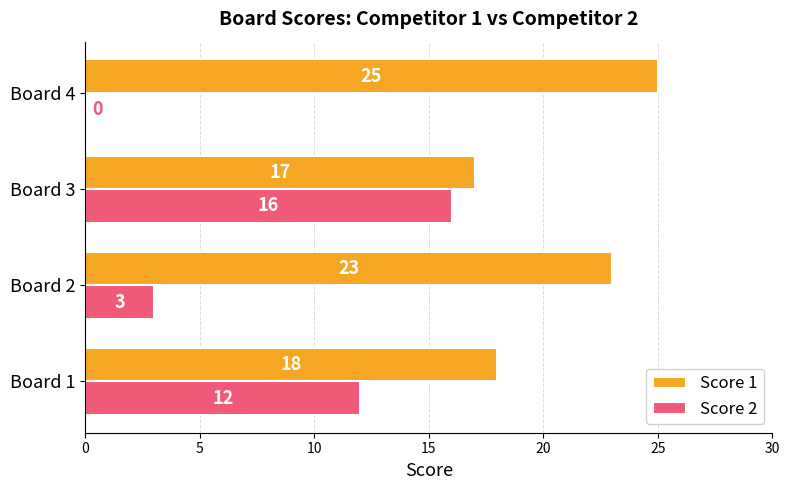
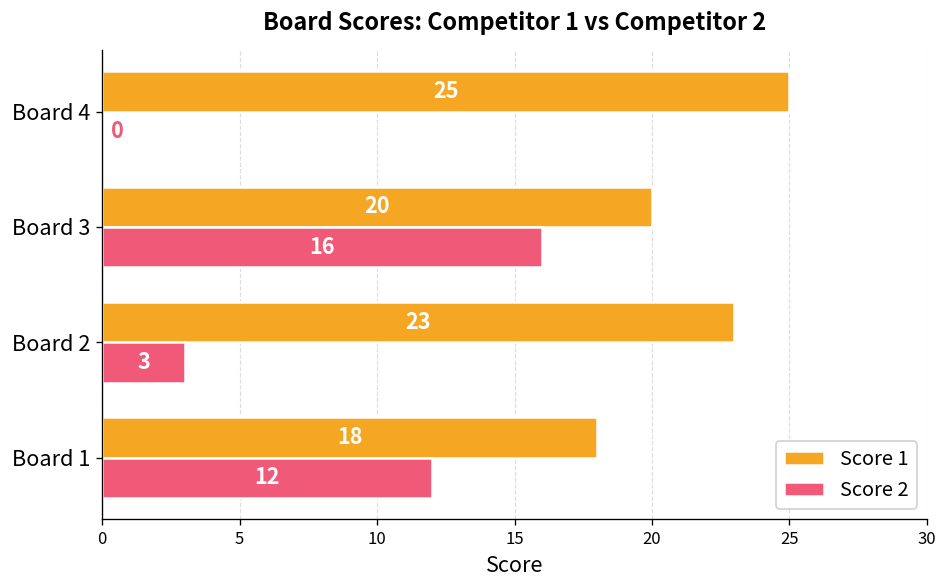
  {
    "Score 1": {
      "Board 4": 25,
-     "Board 3": 17,
+     "Board 3": 20,
      "Board 2": 23,
      "Board 1": 18
    },
    "Score 2": {
      "Board 4": 0,
      "Board 3": 16,
      "Board 2": 3,
      "Board 1": 12
    }
  }
